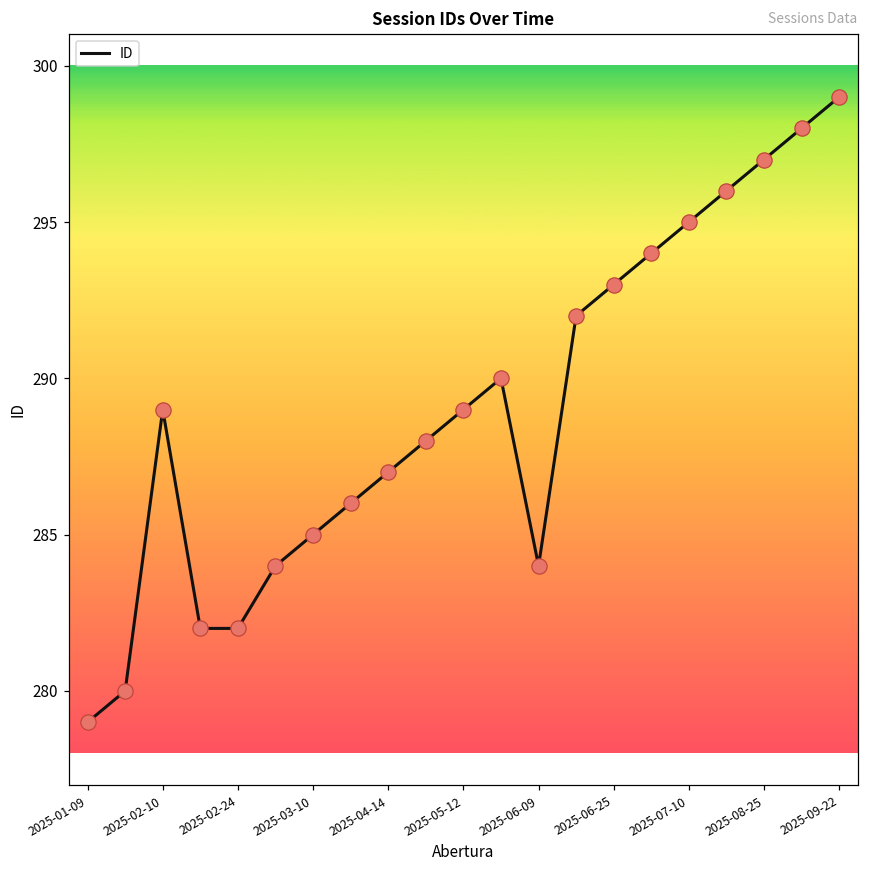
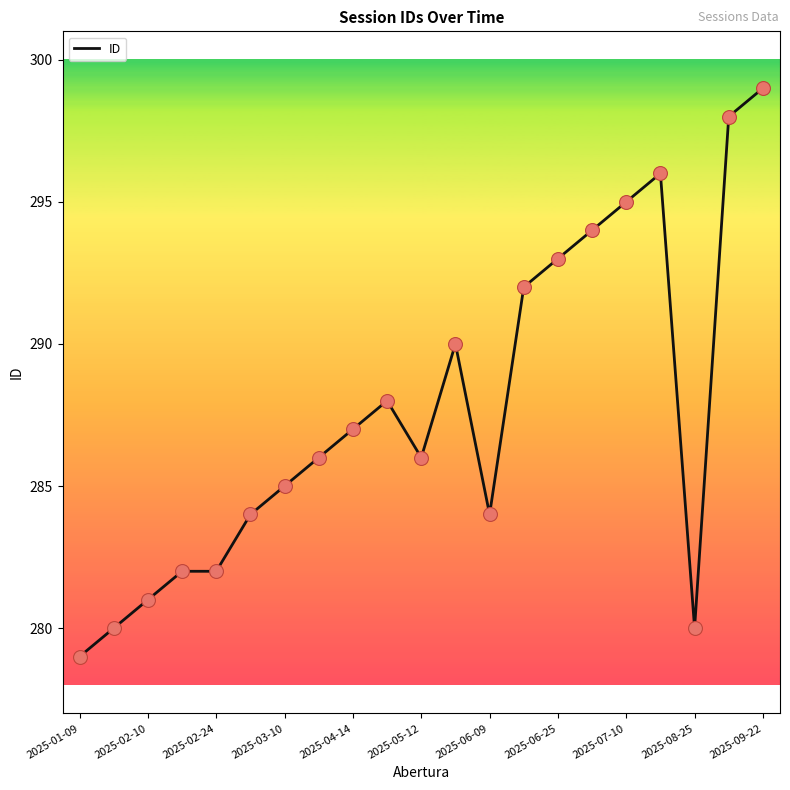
  {
    "2025-01-09": 279,
-   "2025-02-10": 289,
+   "2025-02-10": 281,
    "2025-02-24": 282,
    "2025-04-14": 287,
-   "2025-05-12": 289,
+   "2025-05-12": 286,
    "2025-06-09": 284,
-   "2025-08-25": 297,
+   "2025-08-25": 280,
    "2025-09-22": 299
  }
